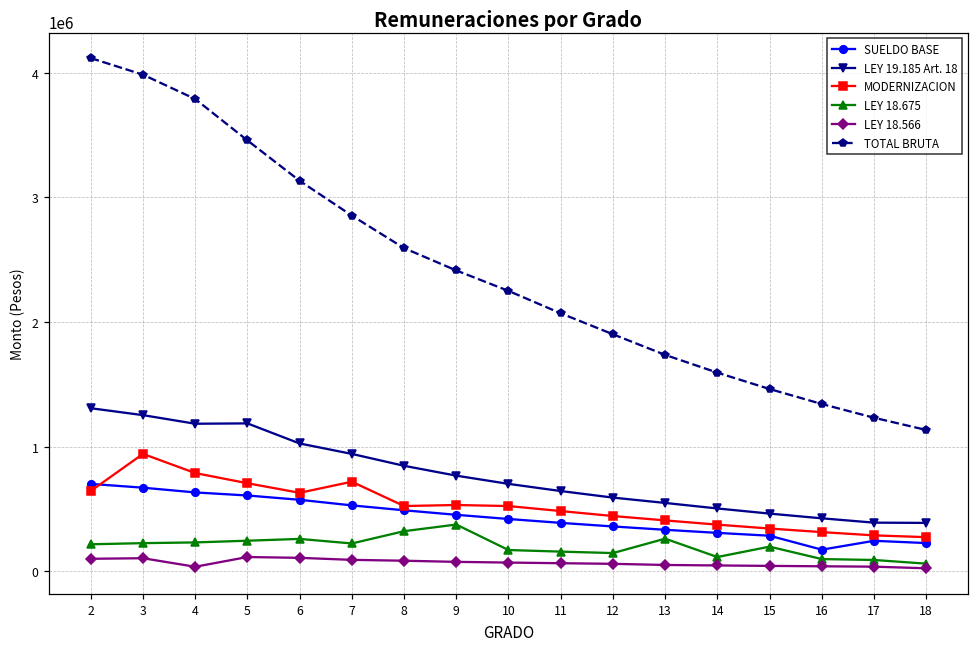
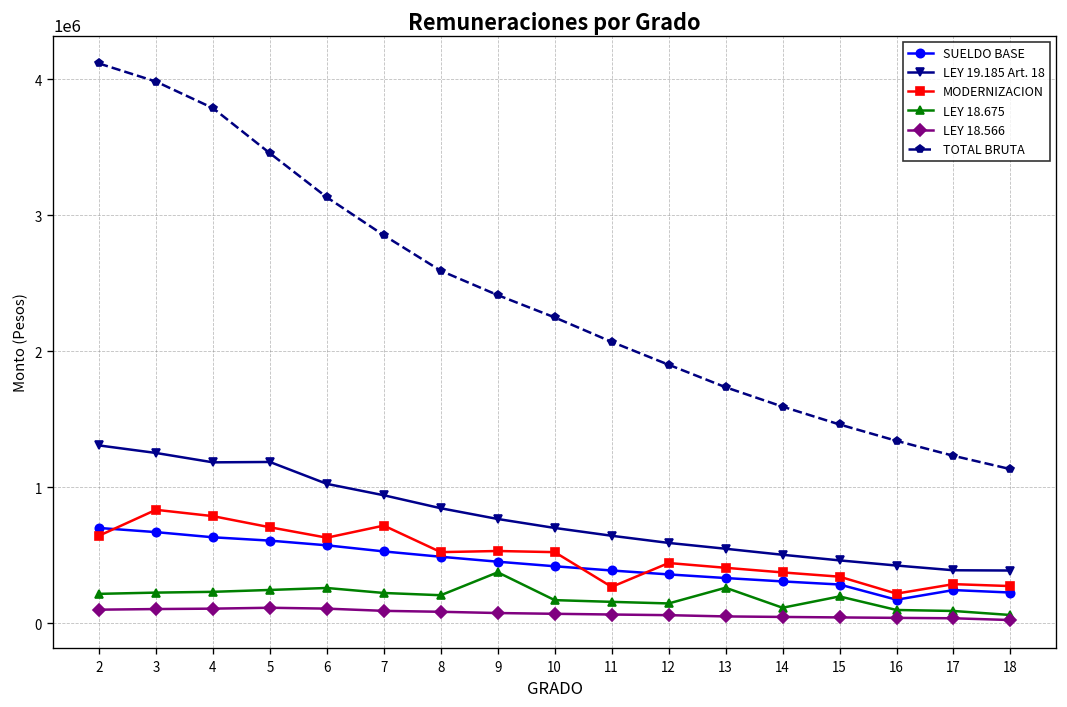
  {
    "SUELDO BASE": {
      "2": 700000,
      "3": 670000,
      "4": 630000,
      "5": 610000,
      "6": 570000,
      "7": 530000,
      "8": 490000,
      "9": 450000,
      "10": 420000,
      "11": 390000,
      "12": 360000,
      "13": 330000,
      "14": 310000,
      "15": 290000,
      "16": 170000,
      "17": 250000,
      "18": 230000
    },
    "MODERNIZACION": {
      "2": 640000,
-     "3": 940000,
+     "3": 840000,
      "4": 790000,
      "5": 710000,
      "6": 630000,
      "7": 720000,
      "8": 520000,
      "9": 530000,
      "10": 520000,
-     "11": 480000,
+     "11": 270000,
      "12": 440000,
      "13": 410000,
      "14": 370000,
      "15": 340000,
-     "16": 310000,
+     "16": 220000,
      "17": 290000,
      "18": 270000
    },
    "LEY 18.675": {
      "2": 220000,
      "3": 230000,
      "4": 230000,
      "5": 250000,
      "6": 260000,
      "7": 220000,
-     "8": 320000,
+     "8": 210000,
      "9": 380000,
      "10": 170000,
      "11": 160000,
      "12": 150000,
      "13": 260000,
      "14": 110000,
      "15": 200000,
      "16": 100000,
      "17": 90000,
      "18": 60000
    },
    "LEY 18.566": {
      "2": 100000,
      "3": 110000,
-     "4": 40000,
+     "4": 110000,
      "5": 110000,
      "6": 110000,
      "7": 90000,
      "8": 90000,
      "9": 80000,
      "10": 70000,
      "11": 70000,
      "12": 60000,
      "13": 50000,
      "14": 50000,
      "15": 40000,
      "16": 40000,
      "17": 40000,
      "18": 20000
    }
  }
